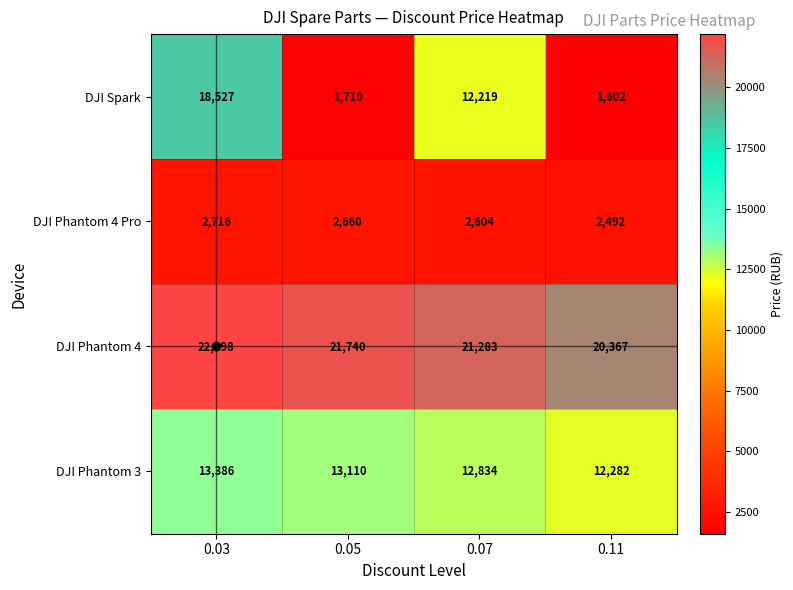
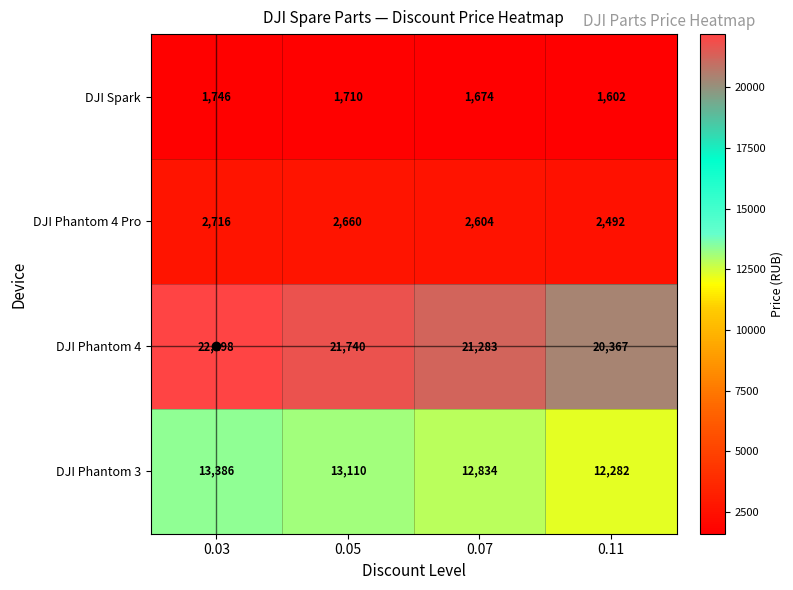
  {
    "DJI Spark": {
-     "0.03": "18,527",
+     "0.03": "1,746",
      "0.05": "1,710",
-     "0.07": "12,219",
+     "0.07": "1,674",
      "0.11": "1,602"
    },
    "DJI Phantom 4 Pro": {
      "0.03": "2,716",
      "0.05": "2,660",
      "0.07": "2,604",
      "0.11": "2,492"
    },
    "DJI Phantom 4": {
      "0.05": "21,740",
      "0.07": "21,283",
      "0.11": "20,367"
    },
    "DJI Phantom 3": {
      "0.03": "13,386",
      "0.05": "13,110",
      "0.07": "12,834",
      "0.11": "12,282"
    }
  }
